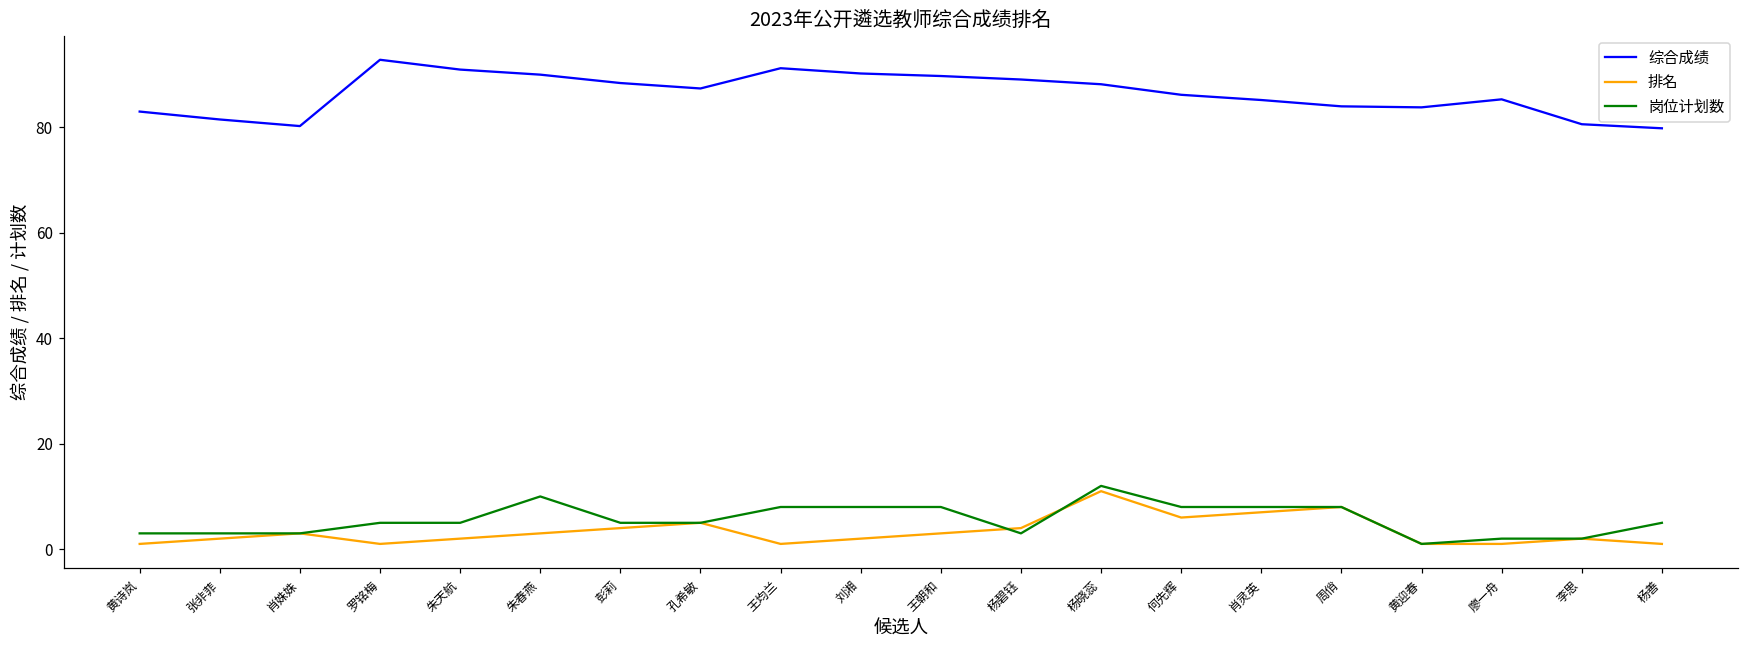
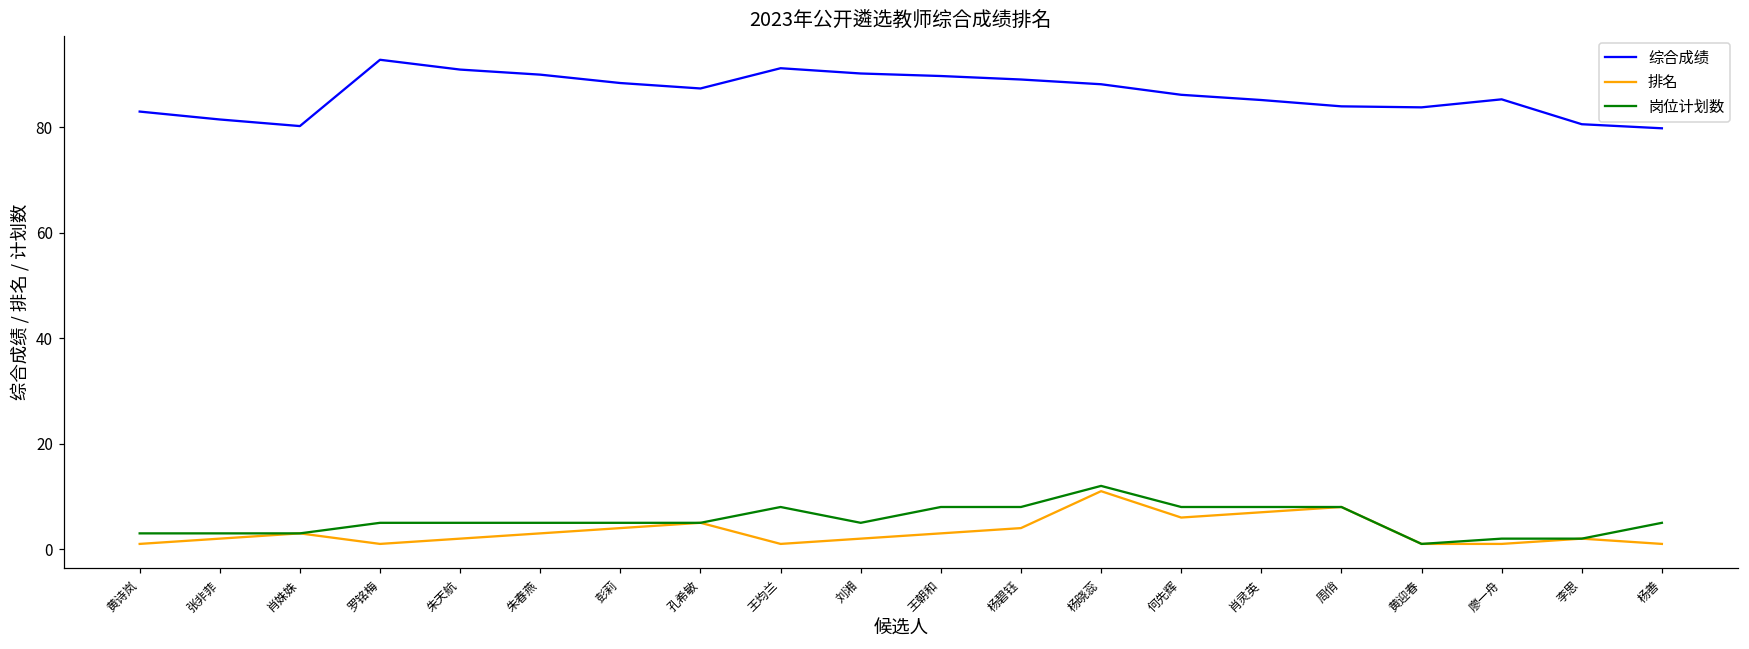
  {
    "综合成绩": {
      "黄诗岚": 83,
      "张非菲": 81,
      "肖姝姝": 80,
      "罗铭梅": 93,
      "朱天航": 91,
      "朱春燕": 90,
      "彭莉": 88,
      "孔希敏": 87,
      "王均兰": 91,
      "刘湘": 90,
      "王朝和": 90,
      "杨碧钰": 89,
      "杨晓蕊": 88,
      "何先辉": 86,
      "肖灵英": 85,
      "周俏": 84,
      "黄迎春": 84,
      "廖一舟": 85,
      "李思": 81,
      "杨善": 80
    },
    "排名": {
      "黄诗岚": 1,
      "张非菲": 2,
      "罗铭梅": 1,
      "朱天航": 2,
      "朱春燕": 3,
      "彭莉": 4,
      "王均兰": 1,
      "刘湘": 2,
      "王朝和": 3,
      "杨碧钰": 4,
      "杨晓蕊": 11,
      "何先辉": 6,
      "肖灵英": 7,
      "廖一舟": 1,
      "杨善": 1
    },
    "岗位计划数": {
      "黄诗岚": 3,
      "张非菲": 3,
      "罗铭梅": 5,
      "朱天航": 5,
-     "朱春燕": 10,
+     "朱春燕": 5,
      "彭莉": 5,
      "王均兰": 8,
-     "刘湘": 8,
+     "刘湘": 5,
      "王朝和": 8,
-     "杨碧钰": 3,
+     "杨碧钰": 8,
      "杨晓蕊": 12,
      "何先辉": 8,
      "肖灵英": 8,
      "廖一舟": 2,
      "杨善": 5
    }
  }
